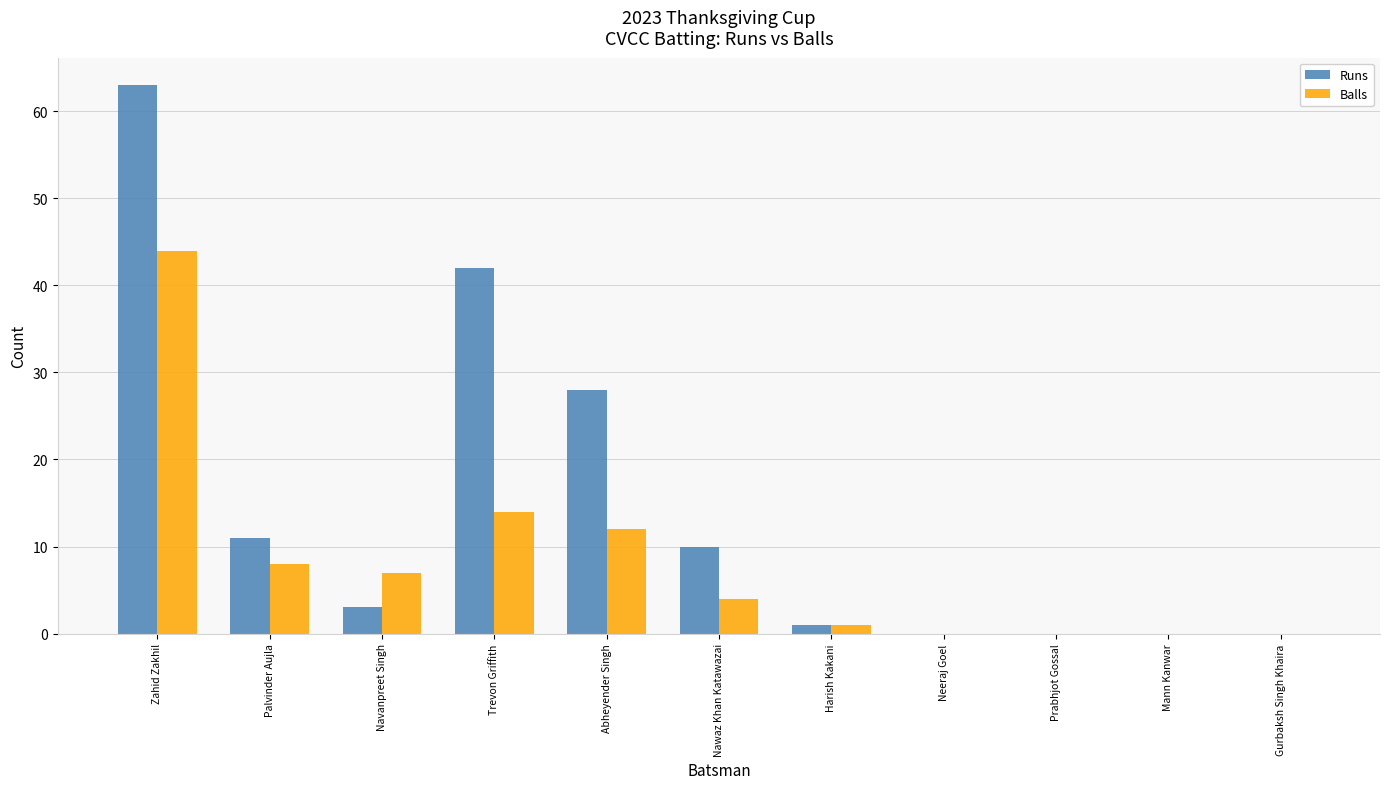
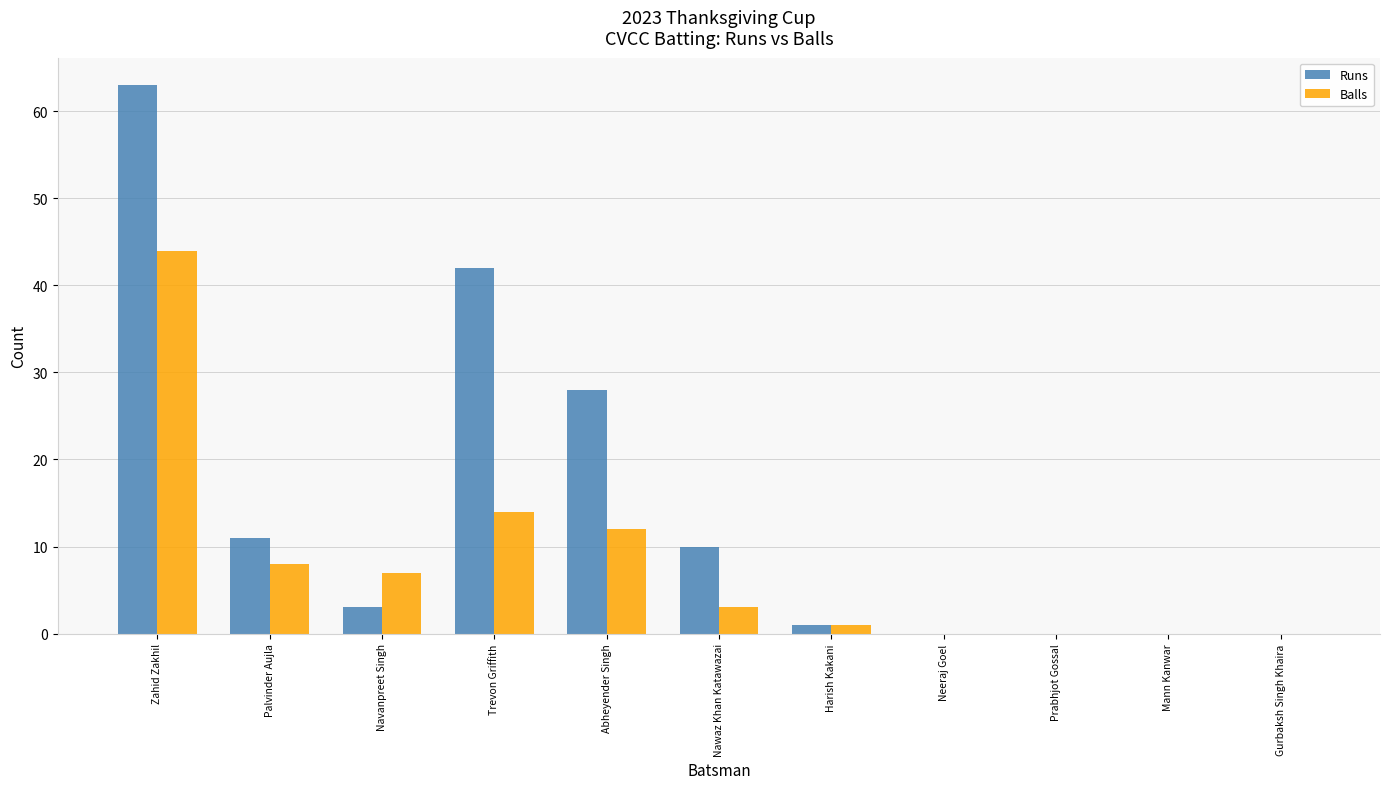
  {
    "Runs": {
      "Zahid Zakhil": 63,
      "Palvinder Aujla": 11,
      "Navanpreet Singh": 3,
      "Trevon Griffith": 42,
      "Abheyender Singh": 28,
      "Nawaz Khan Katawazai": 10,
      "Harish Kakani": 1,
      "Neeraj Goel": 0,
      "Prabhjot Gossal": 0,
      "Mann Kanwar": 0,
      "Gurbaksh Singh Khaira": 0
    },
    "Balls": {
      "Zahid Zakhil": 44,
      "Palvinder Aujla": 8,
      "Navanpreet Singh": 7,
      "Trevon Griffith": 14,
      "Abheyender Singh": 12,
-     "Nawaz Khan Katawazai": 4,
+     "Nawaz Khan Katawazai": 3,
      "Harish Kakani": 1,
      "Neeraj Goel": 0,
      "Prabhjot Gossal": 0,
      "Mann Kanwar": 0,
      "Gurbaksh Singh Khaira": 0
    }
  }
